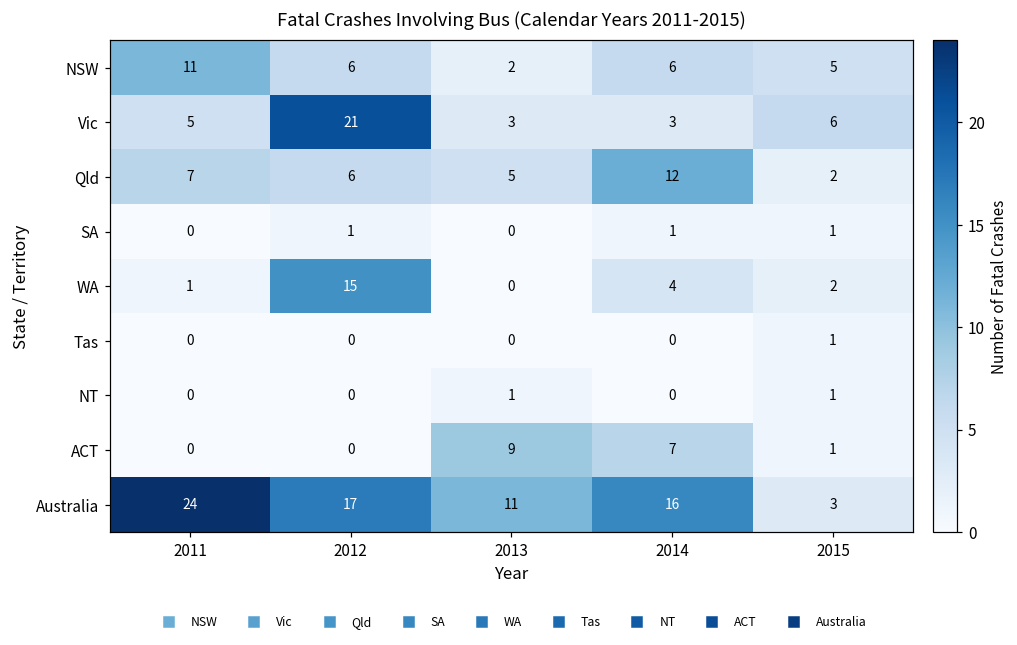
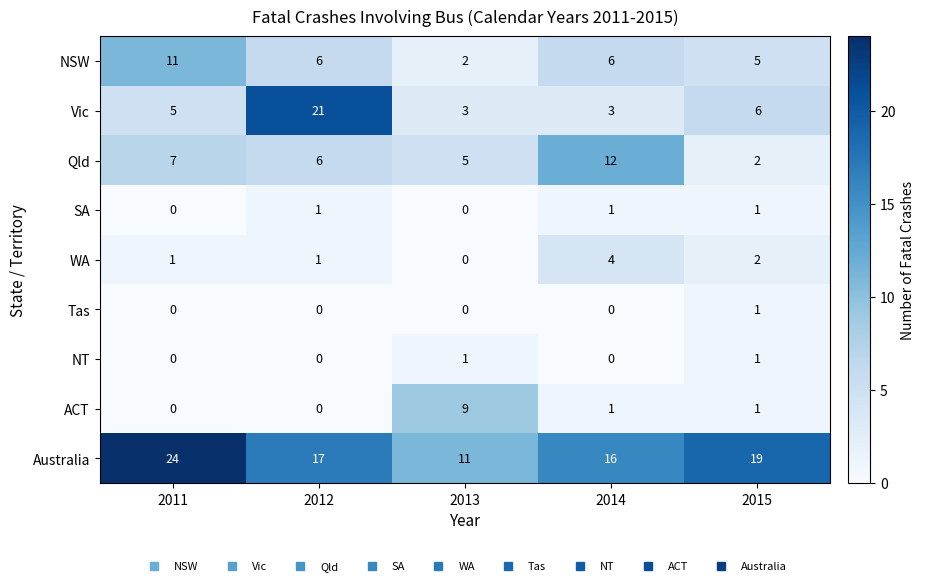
  {
    "NSW": {
      "2011": 11,
      "2012": 6,
      "2013": 2,
      "2014": 6,
      "2015": 5
    },
    "Vic": {
      "2011": 5,
      "2012": 21,
      "2013": 3,
      "2014": 3,
      "2015": 6
    },
    "Qld": {
      "2011": 7,
      "2012": 6,
      "2013": 5,
      "2014": 12,
      "2015": 2
    },
    "SA": {
      "2011": 0,
      "2012": 1,
      "2013": 0,
      "2014": 1,
      "2015": 1
    },
    "WA": {
      "2011": 1,
-     "2012": 15,
+     "2012": 1,
      "2013": 0,
      "2014": 4,
      "2015": 2
    },
    "Tas": {
      "2011": 0,
      "2012": 0,
      "2013": 0,
      "2014": 0,
      "2015": 1
    },
    "NT": {
      "2011": 0,
      "2012": 0,
      "2013": 1,
      "2014": 0,
      "2015": 1
    },
    "ACT": {
      "2011": 0,
      "2012": 0,
      "2013": 9,
-     "2014": 7,
+     "2014": 1,
      "2015": 1
    },
    "Australia": {
      "2011": 24,
      "2012": 17,
      "2013": 11,
      "2014": 16,
-     "2015": 3
+     "2015": 19
    }
  }
